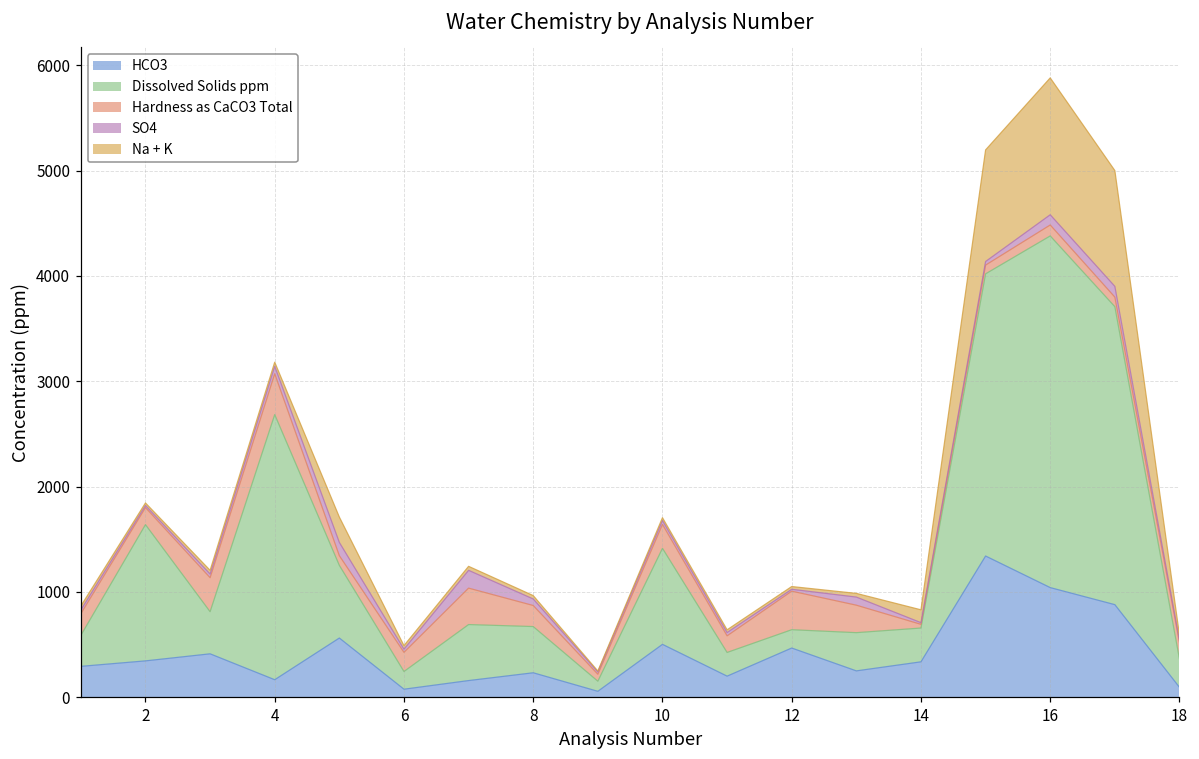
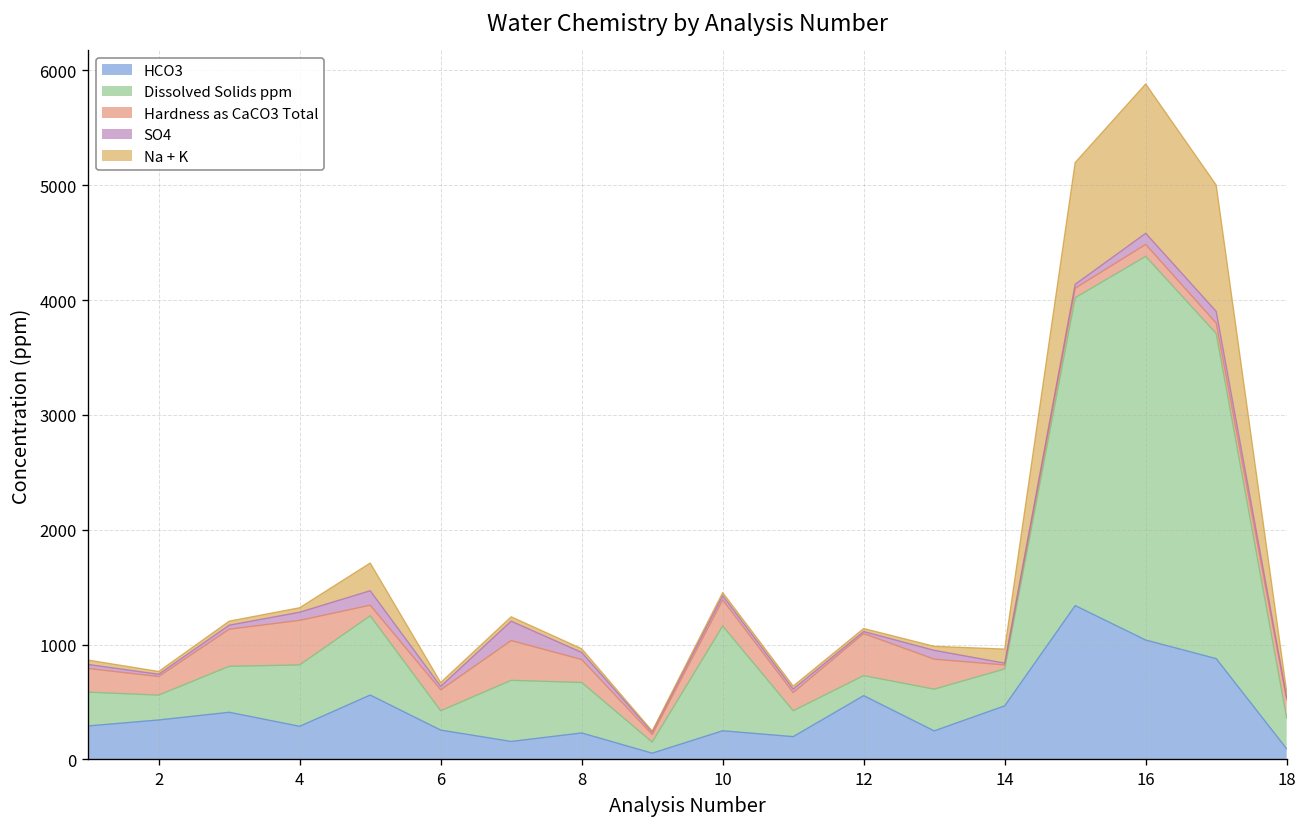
  {
    "HCO3": {
      "2": 300,
-     "4": 200,
-     "6": 100,
+     "4": 300,
+     "6": 300,
      "8": 200,
-     "10": 500,
-     "12": 500,
-     "14": 300,
+     "10": 300,
+     "12": 600,
+     "14": 500,
      "16": 1000,
      "18": 100
    },
    "Dissolved Solids ppm": {
-     "2": 1300,
-     "4": 2500,
+     "2": 200,
+     "4": 500,
      "6": 200,
      "8": 400,
      "10": 900,
      "12": 200,
      "14": 300,
      "16": 3300,
      "18": 300
    },
    "SO4": {
      "4": 100,
      "6": 0,
      "8": 100,
      "10": 0,
      "16": 100
    }
  }
